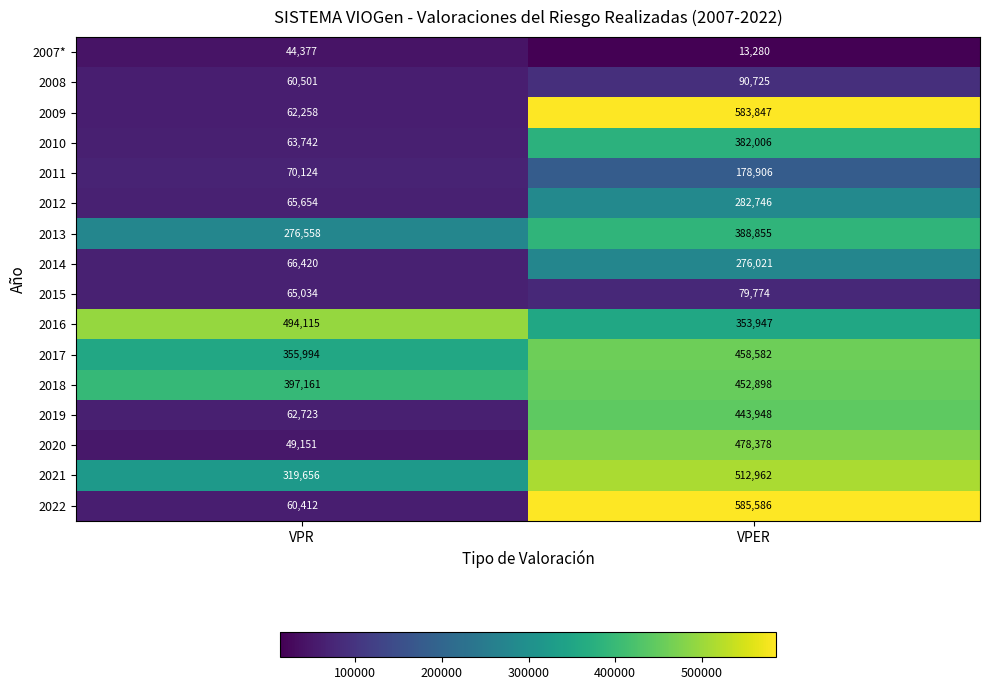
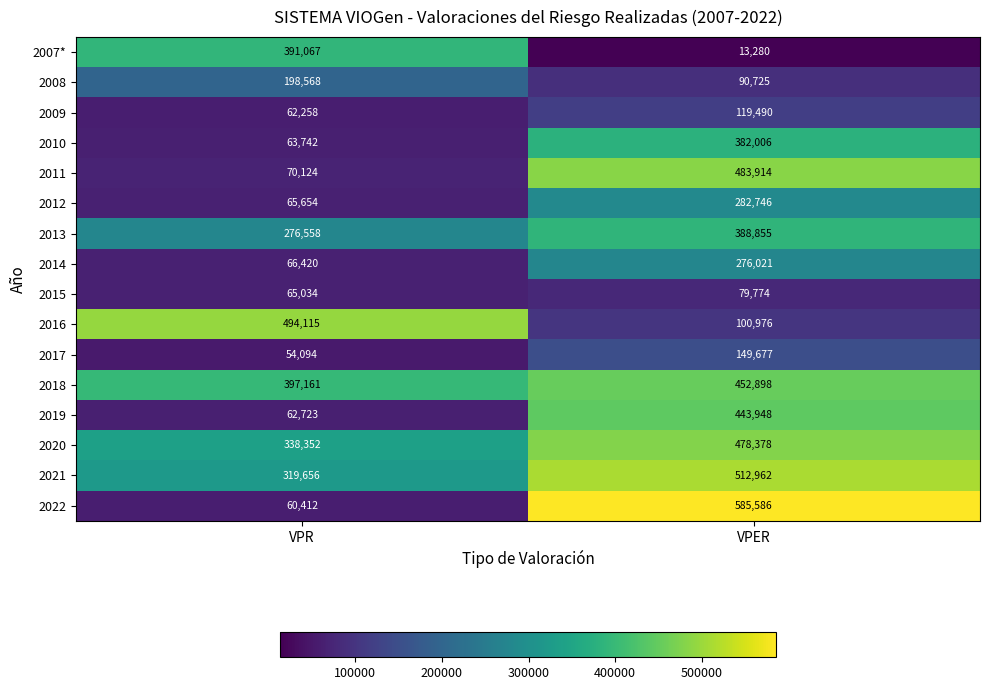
  {
    "2007*": {
-     "VPR": "44,377",
+     "VPR": "391,067",
      "VPER": "13,280"
    },
    "2008": {
-     "VPR": "60,501",
+     "VPR": "198,568",
      "VPER": "90,725"
    },
    "2009": {
      "VPR": "62,258",
-     "VPER": "583,847"
+     "VPER": "119,490"
    },
    "2010": {
      "VPR": "63,742",
      "VPER": "382,006"
    },
    "2011": {
      "VPR": "70,124",
-     "VPER": "178,906"
+     "VPER": "483,914"
    },
    "2012": {
      "VPR": "65,654",
      "VPER": "282,746"
    },
    "2013": {
      "VPR": "276,558",
      "VPER": "388,855"
    },
    "2014": {
      "VPR": "66,420",
      "VPER": "276,021"
    },
    "2015": {
      "VPR": "65,034",
      "VPER": "79,774"
    },
    "2016": {
      "VPR": "494,115",
-     "VPER": "353,947"
+     "VPER": "100,976"
    },
    "2017": {
-     "VPR": "355,994",
-     "VPER": "458,582"
+     "VPR": "54,094",
+     "VPER": "149,677"
    },
    "2018": {
      "VPR": "397,161",
      "VPER": "452,898"
    },
    "2019": {
      "VPR": "62,723",
      "VPER": "443,948"
    },
    "2020": {
-     "VPR": "49,151",
+     "VPR": "338,352",
      "VPER": "478,378"
    },
    "2021": {
      "VPR": "319,656",
      "VPER": "512,962"
    },
    "2022": {
      "VPR": "60,412",
      "VPER": "585,586"
    }
  }
